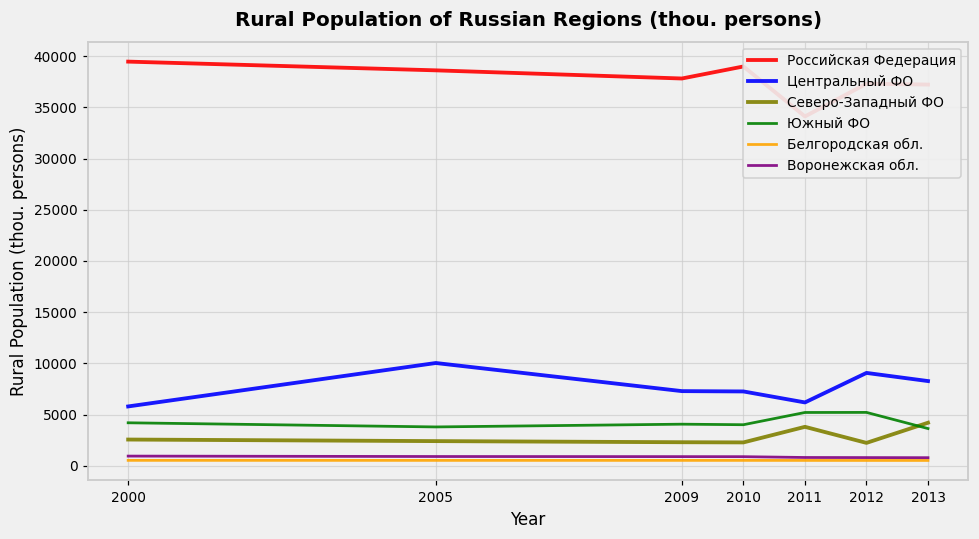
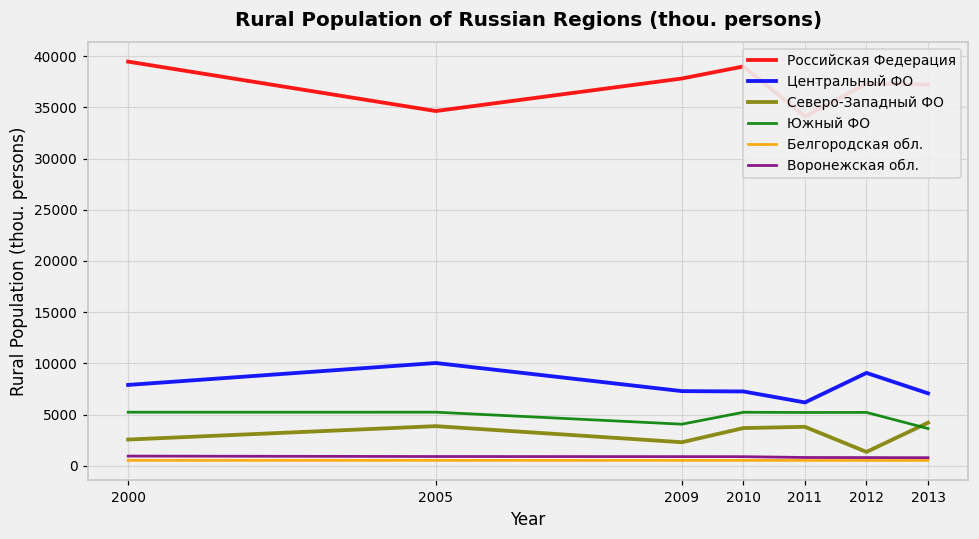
  {
    "Российская Федерация": {
      "2000": 39000,
-     "2005": 39000,
+     "2005": 35000,
      "2009": 38000
    },
    "Центральный ФО": {
-     "2000": 6000,
+     "2000": 8000,
      "2005": 10000,
      "2009": 7000,
      "2010": 7000,
      "2011": 6000,
      "2012": 9000,
-     "2013": 8000
+     "2013": 7000
    },
    "Северо-Западный ФО": {
      "2000": 3000,
-     "2005": 2000,
+     "2005": 4000,
      "2009": 2000,
-     "2010": 2000,
+     "2010": 4000,
      "2011": 4000,
-     "2012": 2000,
+     "2012": 1000,
      "2013": 4000
    },
    "Южный ФО": {
-     "2000": 4000,
-     "2005": 4000,
+     "2000": 5000,
+     "2005": 5000,
      "2009": 4000,
-     "2010": 4000,
+     "2010": 5000,
      "2011": 5000,
      "2012": 5000,
      "2013": 4000
    },
    "Белгородская обл.": {
      "2000": 1000,
      "2005": 1000,
      "2009": 1000,
      "2010": 1000,
      "2011": 1000,
      "2012": 1000
    },
    "Воронежская обл.": {
      "2000": 1000,
      "2005": 1000,
      "2009": 1000,
      "2010": 1000,
      "2011": 1000,
      "2012": 1000
    }
  }
